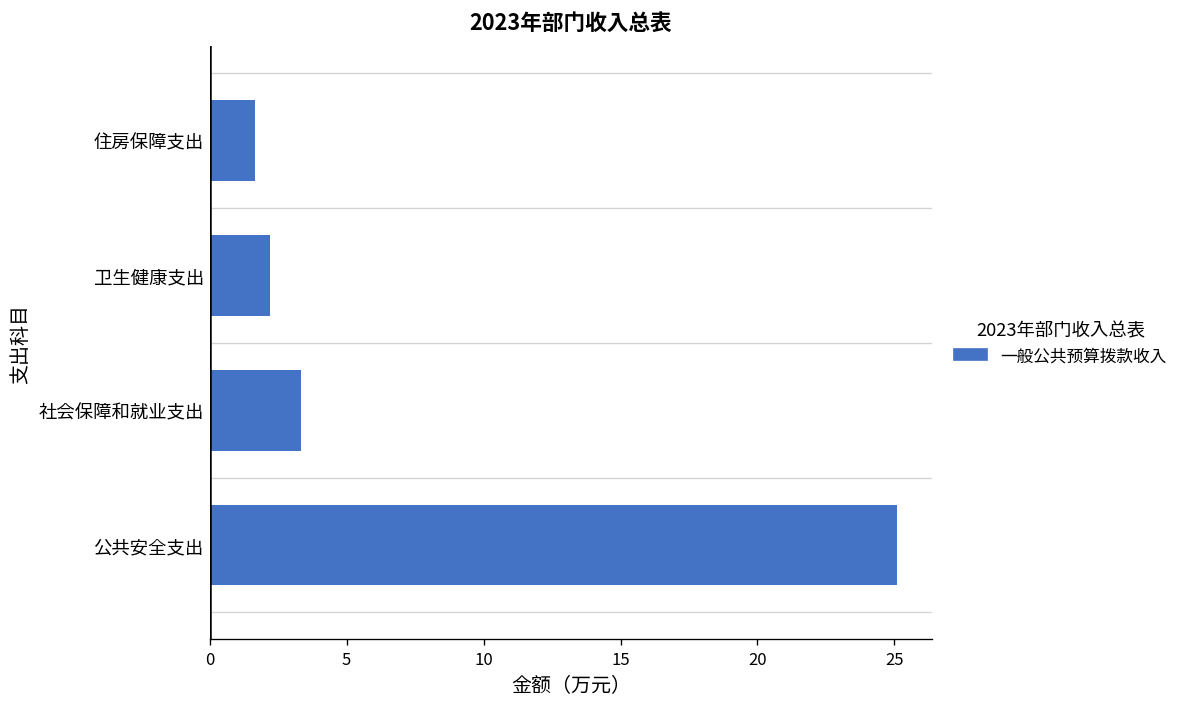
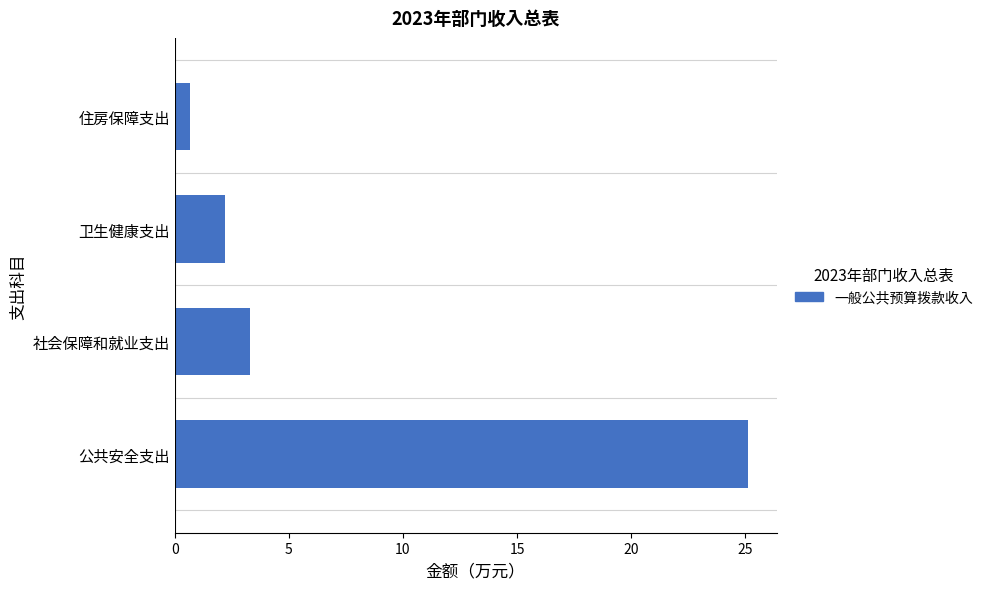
  {
-   "住房保障支出": 1.7,
+   "住房保障支出": 0.7,
    "卫生健康支出": 2.2,
    "社会保障和就业支出": 3.3,
    "公共安全支出": 25.1
  }
